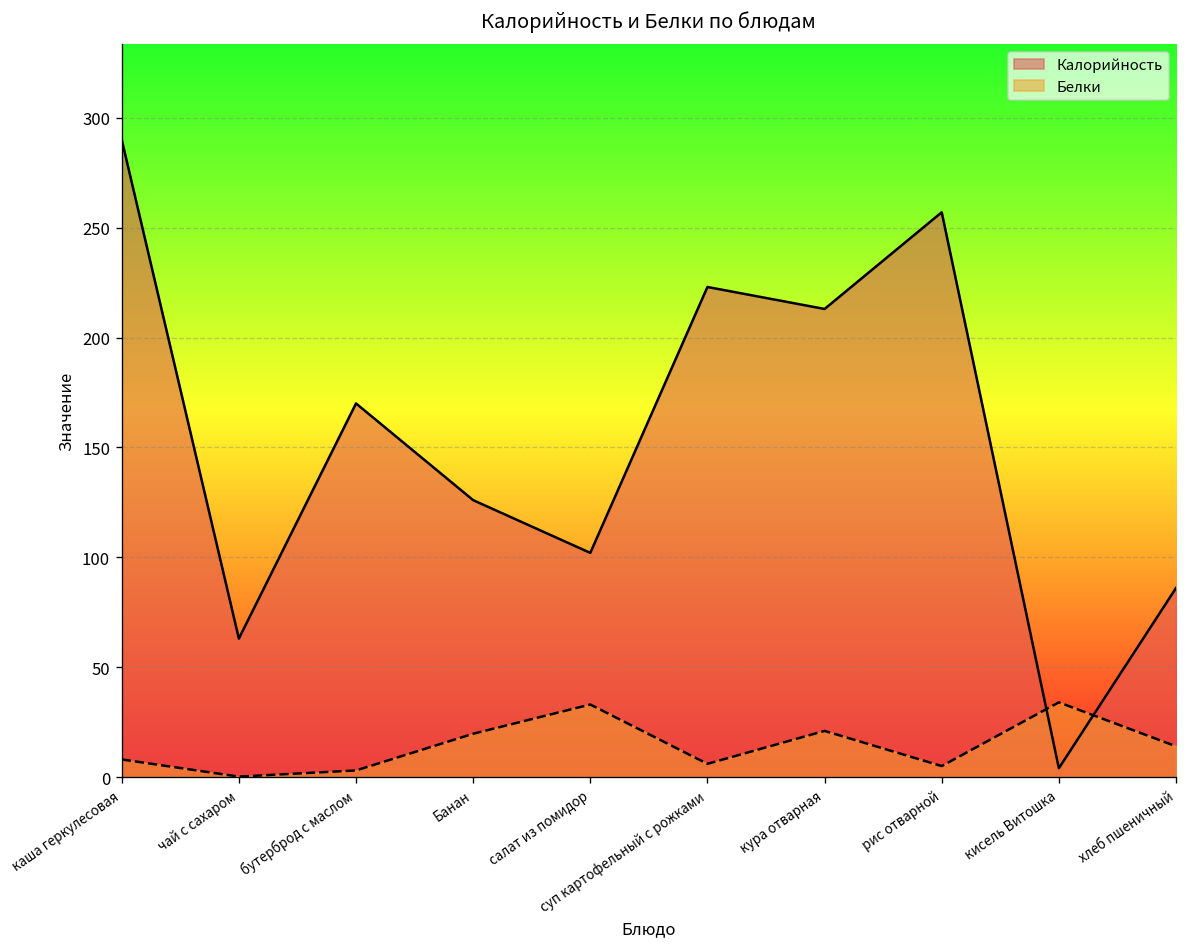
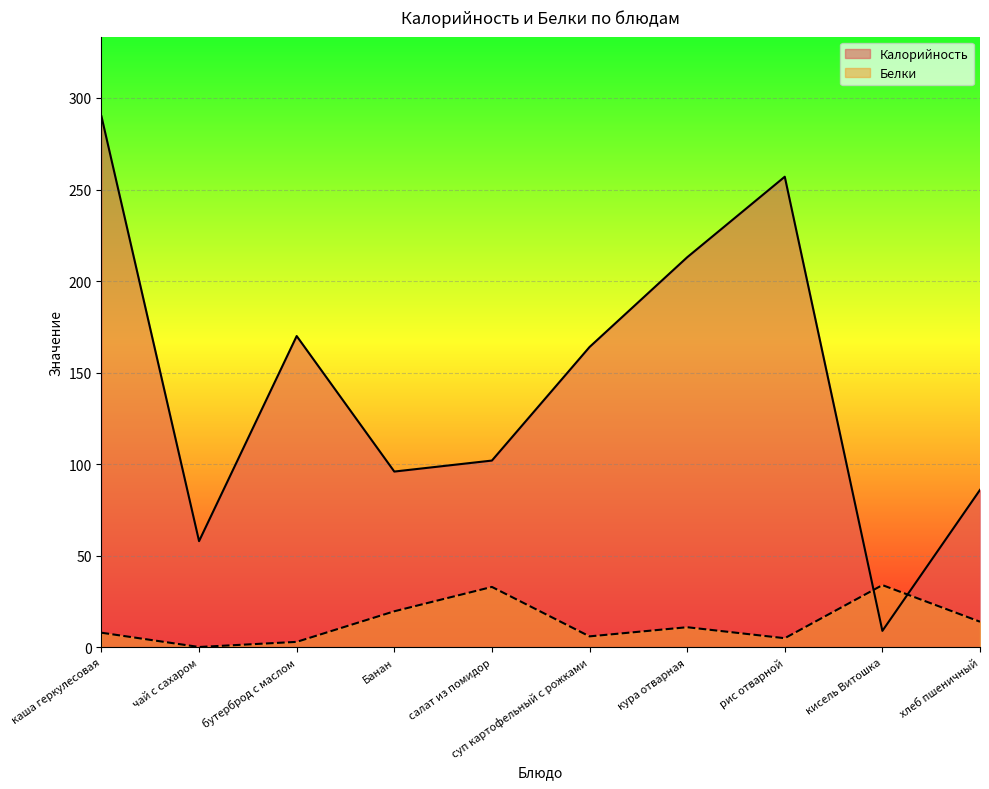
  {
    "Калорийность": {
      "каша геркулесовая": 290,
-     "чай с сахаром": 63,
+     "чай с сахаром": 58,
      "бутерброд с маслом": 170,
-     "Банан": 126,
+     "Банан": 96,
      "салат из помидор": 102,
-     "суп картофельный с рожками": 223,
+     "суп картофельный с рожками": 164,
      "кура отварная": 213,
      "рис отварной": 257,
-     "кисель Витошка": 4,
+     "кисель Витошка": 9,
      "хлеб пшеничный": 86
    },
    "Белки": {
      "каша геркулесовая": 8,
      "чай с сахаром": 0,
      "бутерброд с маслом": 3,
      "Банан": 20,
      "салат из помидор": 33,
      "суп картофельный с рожками": 6,
-     "кура отварная": 21,
+     "кура отварная": 11,
      "рис отварной": 5,
      "кисель Витошка": 34,
      "хлеб пшеничный": 14
    }
  }
